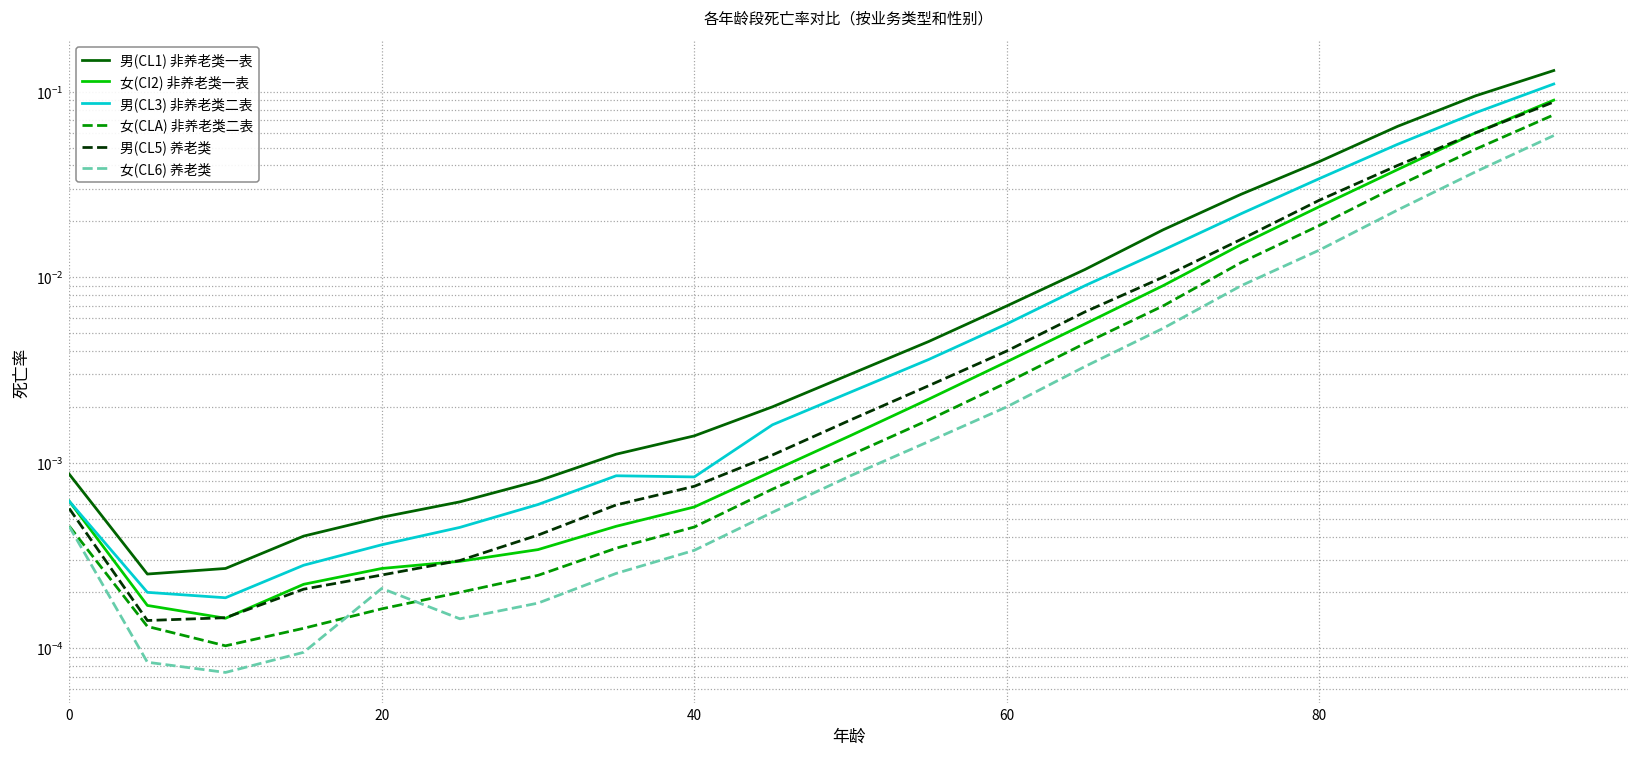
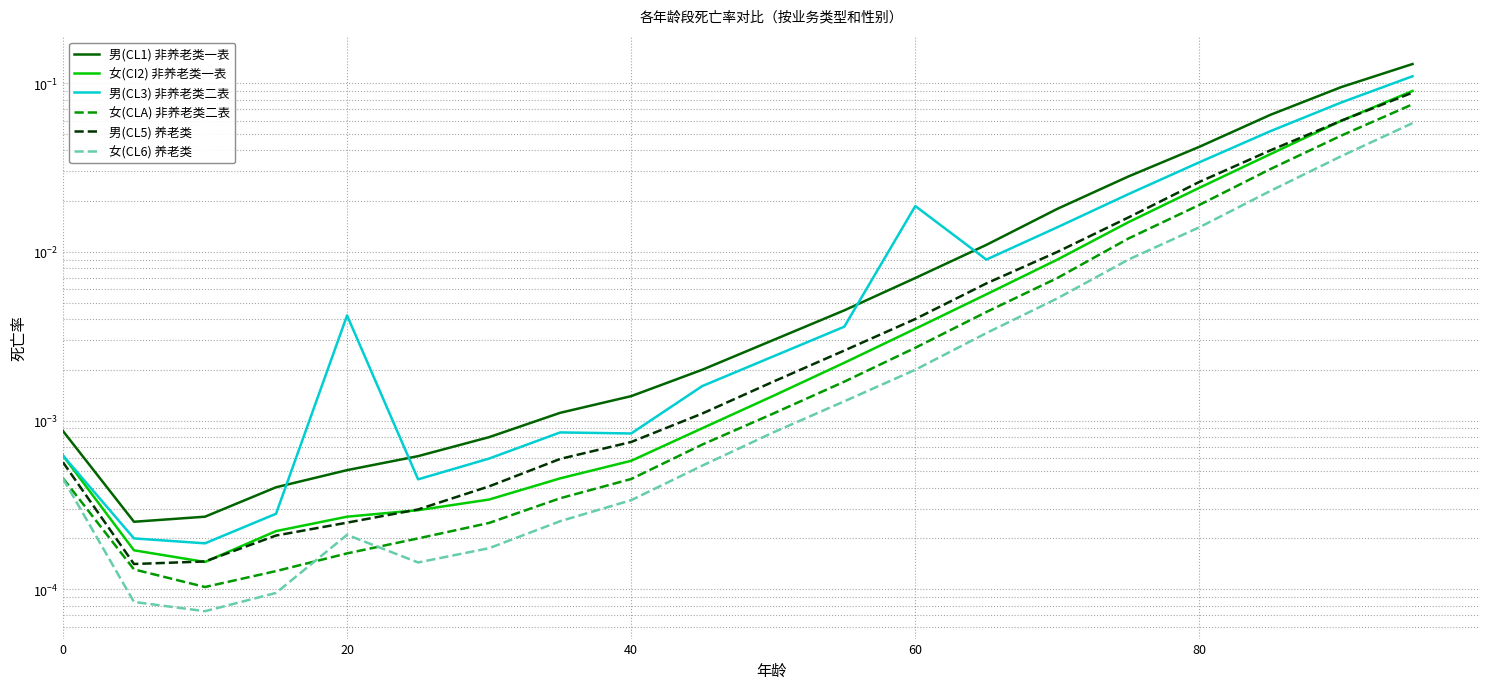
  {
    "男(CL3) 非养老类二表": {
-     "20": 0.00036,
+     "20": 0.0042,
      "40": 0.0008,
-     "60": 0.0056,
+     "60": 0.019,
      "80": 0.034
    },
    "女(CL6) 养老类": {
      "20": 0.00021,
      "40": 0.00034,
      "60": 0.0020,
      "80": 0.014
    }
  }
